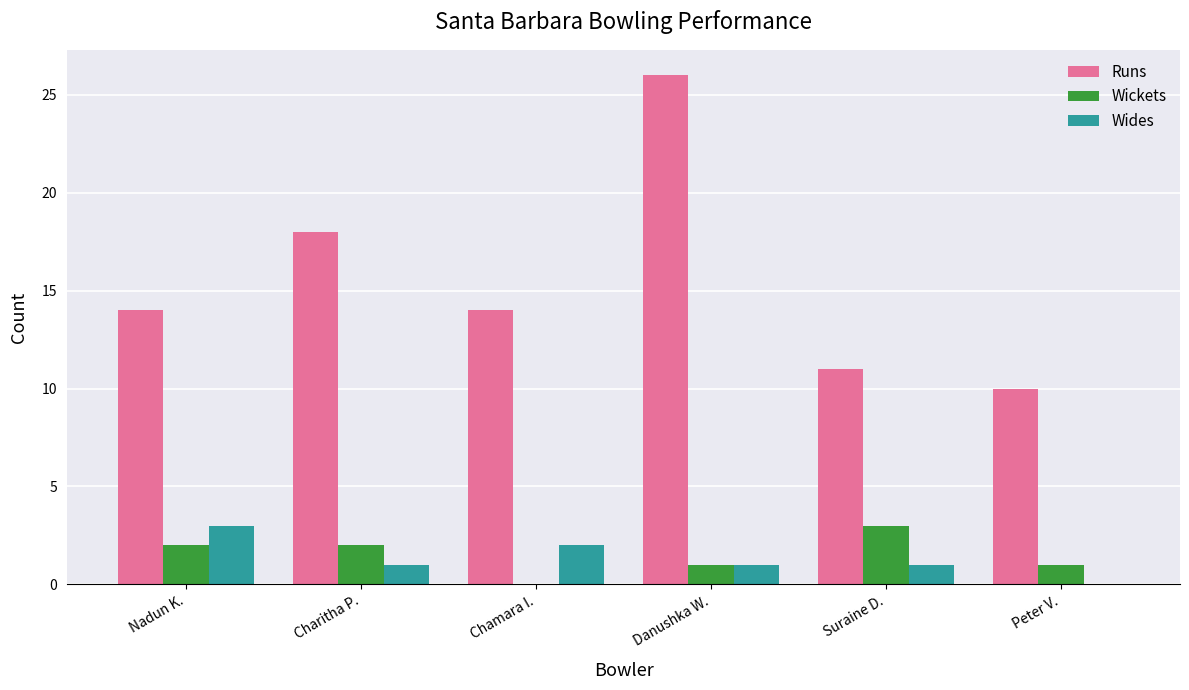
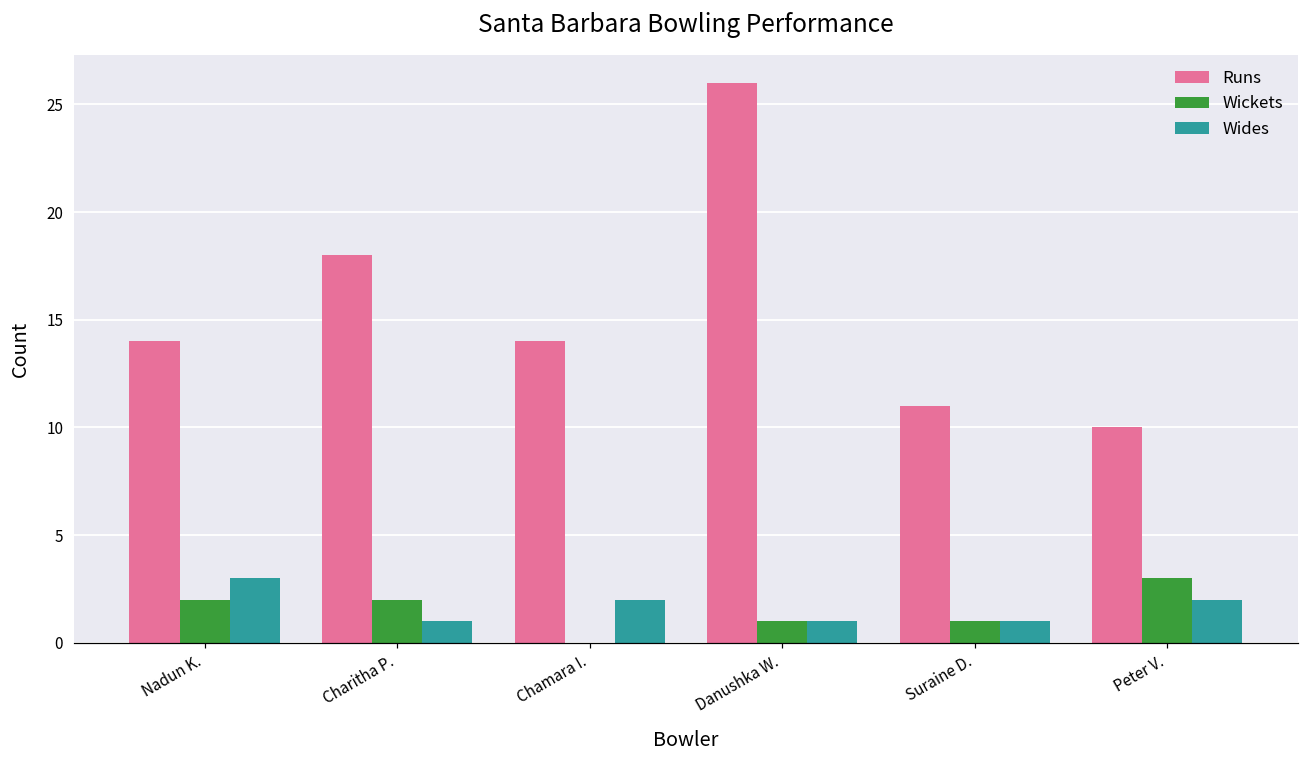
  {
    "Runs": {
      "Nadun K.": 14,
      "Charitha P.": 18,
      "Chamara I.": 14,
      "Danushka W.": 26,
      "Suraine D.": 11,
      "Peter V.": 10
    },
    "Wickets": {
      "Nadun K.": 2,
      "Charitha P.": 2,
      "Chamara I.": 0,
      "Danushka W.": 1,
-     "Suraine D.": 3,
-     "Peter V.": 1
+     "Suraine D.": 1,
+     "Peter V.": 3
    },
    "Wides": {
      "Nadun K.": 3,
      "Charitha P.": 1,
      "Chamara I.": 2,
      "Danushka W.": 1,
      "Suraine D.": 1,
-     "Peter V.": 0
+     "Peter V.": 2
    }
  }
